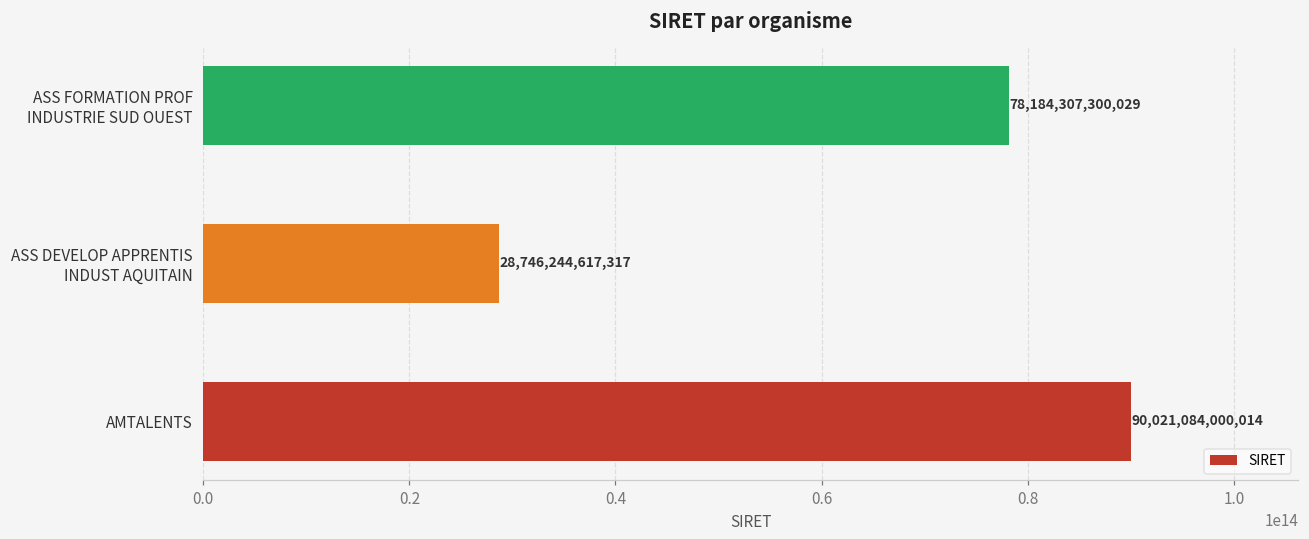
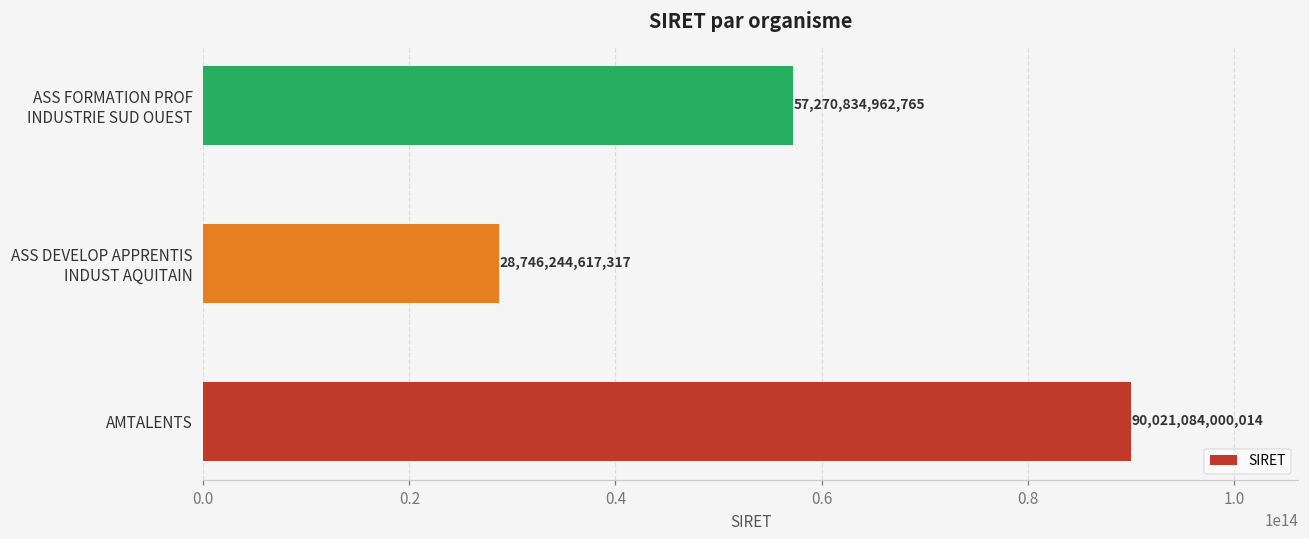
  {
-   "ASS FORMATION PROF INDUSTRIE SUD OUEST": "78,184,307,300,029",
+   "ASS FORMATION PROF INDUSTRIE SUD OUEST": "57,270,834,962,765",
    "ASS DEVELOP APPRENTIS INDUST AQUITAIN": "28,746,244,617,317",
    "AMTALENTS": "90,021,084,000,014"
  }
